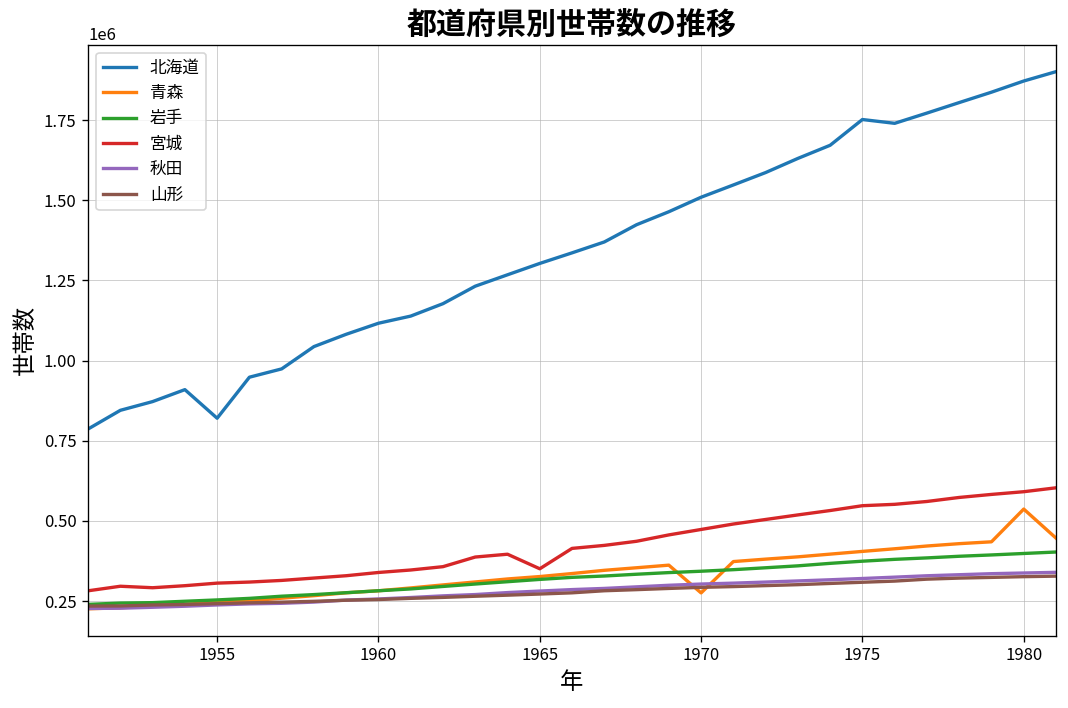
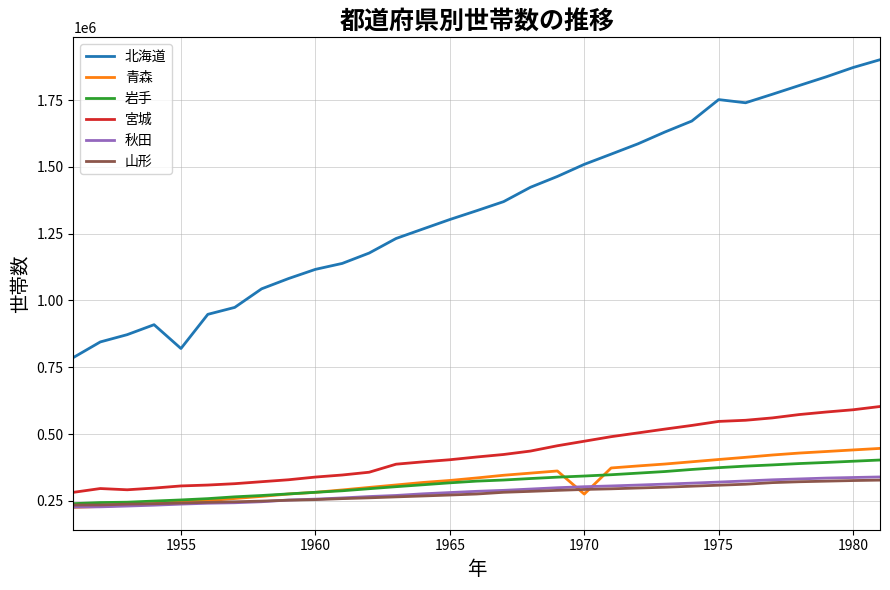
  {
    "北海道": {
      "1955": 820000,
      "1960": 1120000,
      "1965": 1300000,
      "1970": 1510000,
      "1975": 1750000,
      "1980": 1870000
    },
    "青森": {
      "1970": 280000,
      "1975": 400000,
-     "1980": 540000
+     "1980": 440000
    },
    "岩手": {
      "1970": 340000,
      "1975": 370000,
      "1980": 400000
    },
    "宮城": {
      "1955": 310000,
      "1960": 340000,
-     "1965": 350000,
+     "1965": 400000,
      "1970": 470000,
      "1975": 550000,
      "1980": 590000
    },
    "秋田": {
      "1970": 300000,
      "1975": 320000,
      "1980": 340000
    },
    "山形": {
      "1970": 290000,
      "1975": 310000,
      "1980": 330000
    }
  }
